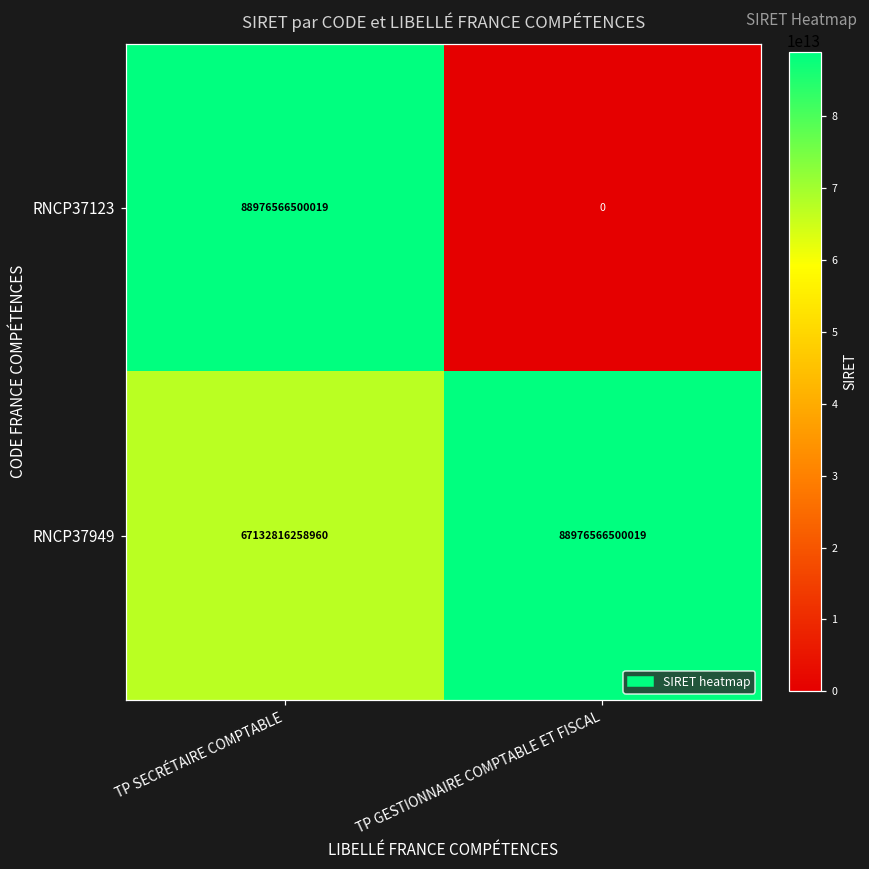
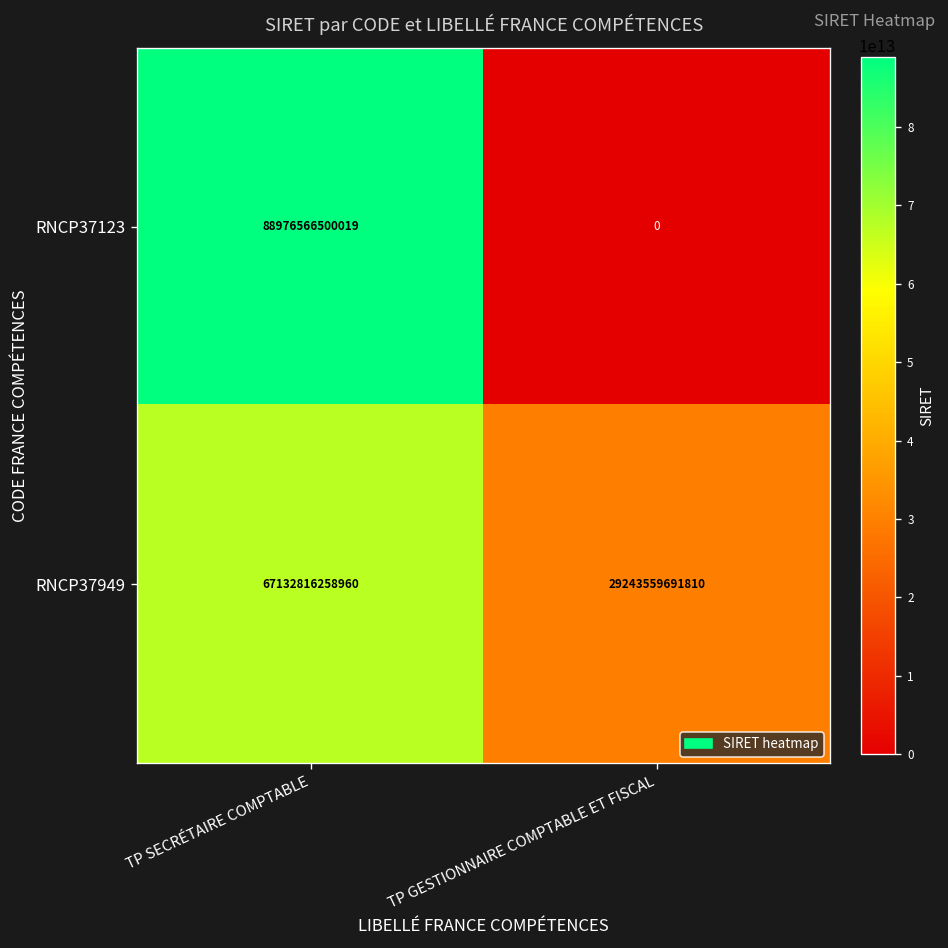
  {
    "RNCP37123": {
      "TP SECRÉTAIRE COMPTABLE": 88976566500019,
      "TP GESTIONNAIRE COMPTABLE ET FISCAL": 0
    },
    "RNCP37949": {
      "TP SECRÉTAIRE COMPTABLE": 67132816258960,
-     "TP GESTIONNAIRE COMPTABLE ET FISCAL": 88976566500019
+     "TP GESTIONNAIRE COMPTABLE ET FISCAL": 29243559691810
    }
  }
